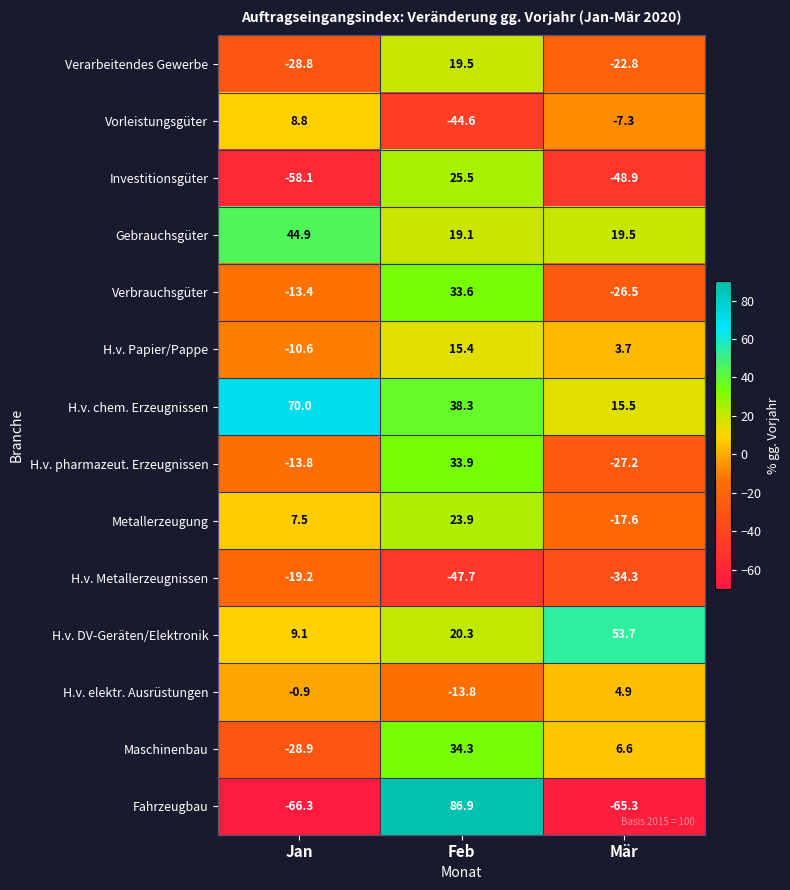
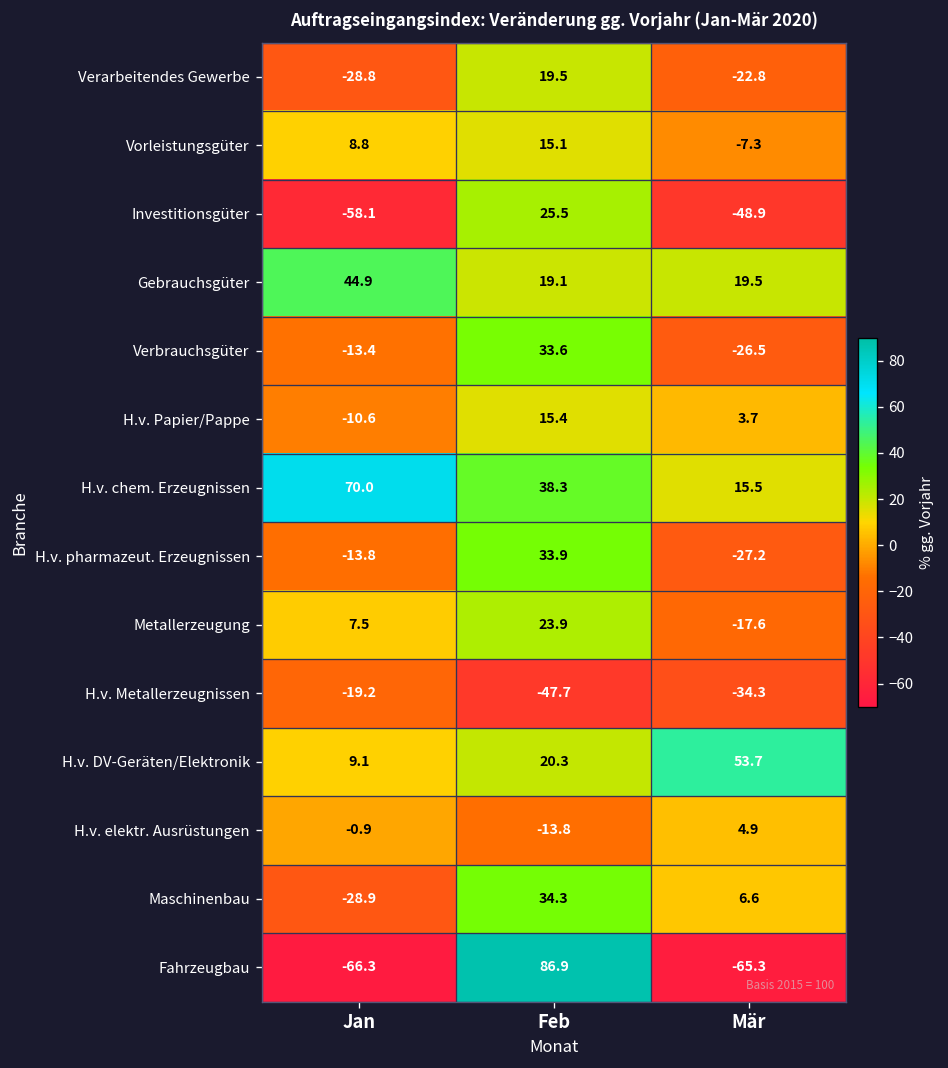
  {
    "Verarbeitendes Gewerbe": {
      "Jan": -28.8,
      "Feb": 19.5,
      "Mär": -22.8
    },
    "Vorleistungsgüter": {
      "Jan": 8.8,
-     "Feb": -44.6,
+     "Feb": 15.1,
      "Mär": -7.3
    },
    "Investitionsgüter": {
      "Jan": -58.1,
      "Feb": 25.5,
      "Mär": -48.9
    },
    "Gebrauchsgüter": {
      "Jan": 44.9,
      "Feb": 19.1,
      "Mär": 19.5
    },
    "Verbrauchsgüter": {
      "Jan": -13.4,
      "Feb": 33.6,
      "Mär": -26.5
    },
    "H.v. Papier/Pappe": {
      "Jan": -10.6,
      "Feb": 15.4,
      "Mär": 3.7
    },
    "H.v. chem. Erzeugnissen": {
      "Jan": 70.0,
      "Feb": 38.3,
      "Mär": 15.5
    },
    "H.v. pharmazeut. Erzeugnissen": {
      "Jan": -13.8,
      "Feb": 33.9,
      "Mär": -27.2
    },
    "Metallerzeugung": {
      "Jan": 7.5,
      "Feb": 23.9,
      "Mär": -17.6
    },
    "H.v. Metallerzeugnissen": {
      "Jan": -19.2,
      "Feb": -47.7,
      "Mär": -34.3
    },
    "H.v. DV-Geräten/Elektronik": {
      "Jan": 9.1,
      "Feb": 20.3,
      "Mär": 53.7
    },
    "H.v. elektr. Ausrüstungen": {
      "Jan": -0.9,
      "Feb": -13.8,
      "Mär": 4.9
    },
    "Maschinenbau": {
      "Jan": -28.9,
      "Feb": 34.3,
      "Mär": 6.6
    },
    "Fahrzeugbau": {
      "Jan": -66.3,
      "Feb": 86.9
    }
  }
